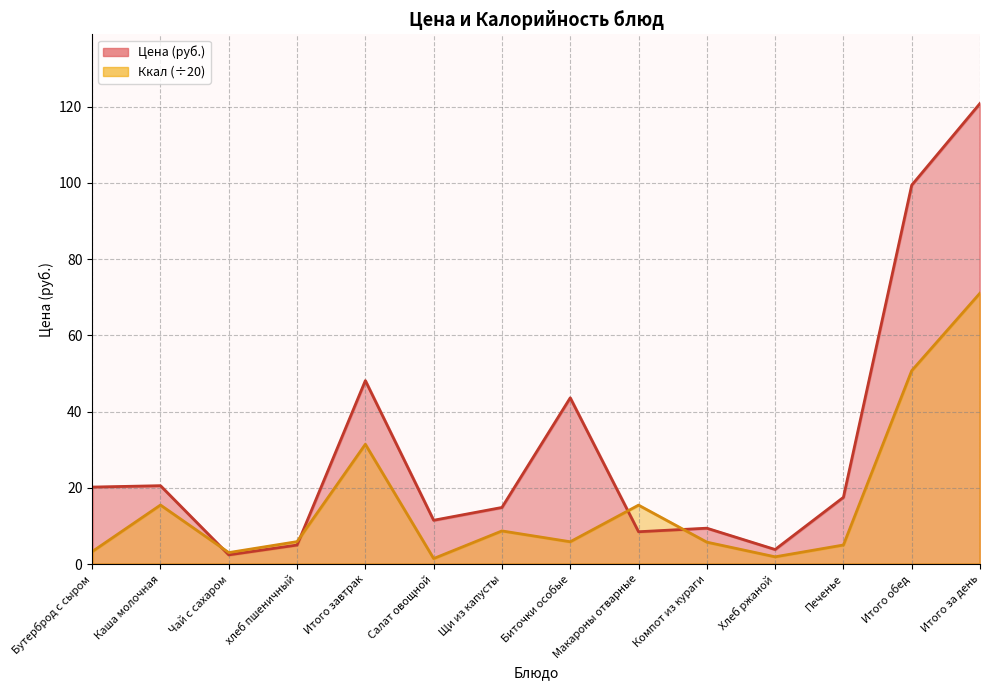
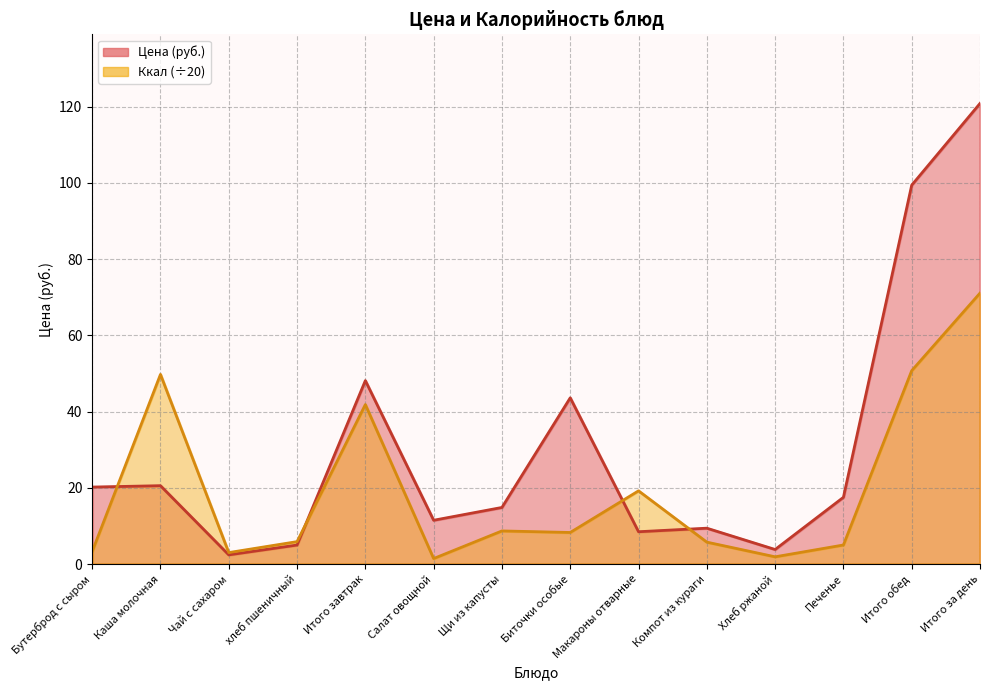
  {
    "Ккал (÷20)": {
      "Бутерброд с сыром": 3,
-     "Каша молочная": 15,
+     "Каша молочная": 50,
      "хлеб пшеничный": 6,
-     "Итого завтрак": 31,
+     "Итого завтрак": 42,
      "Салат овощной": 1,
      "Щи из капусты": 9,
-     "Биточки особые": 6,
-     "Макароны отварные": 15,
+     "Биточки особые": 8,
+     "Макароны отварные": 19,
      "Компот из кураги": 6,
      "Хлеб ржаной": 2,
      "Печенье": 5,
      "Итого обед": 51,
      "Итого за день": 71
    }
  }
